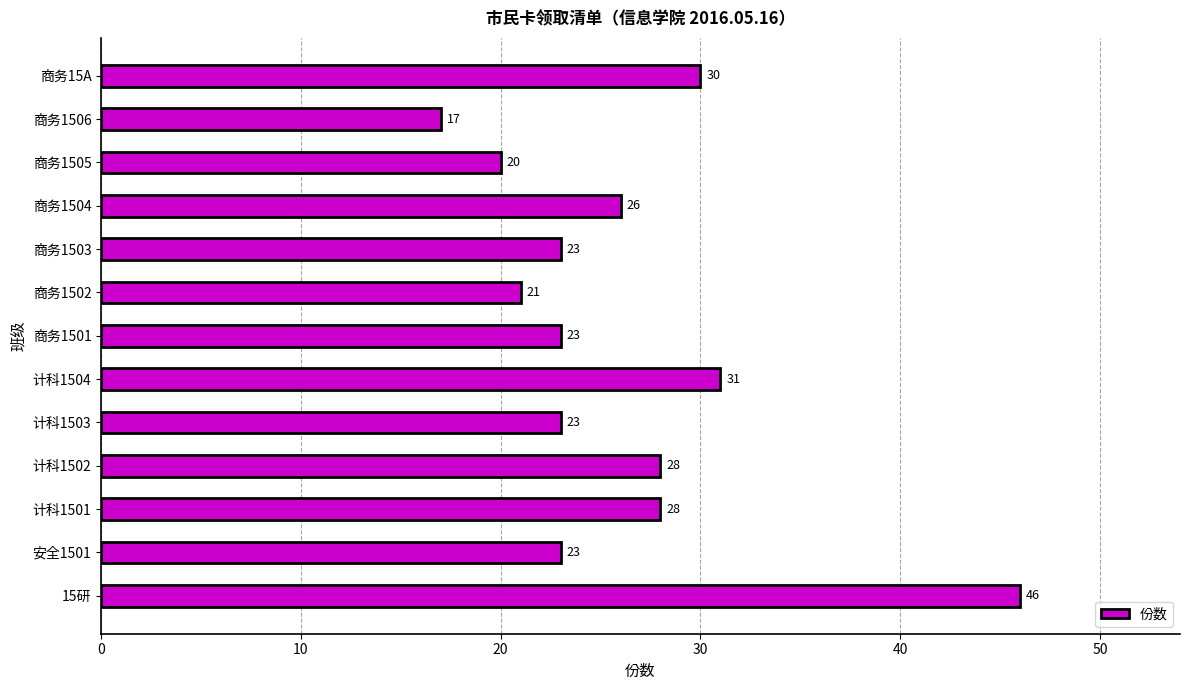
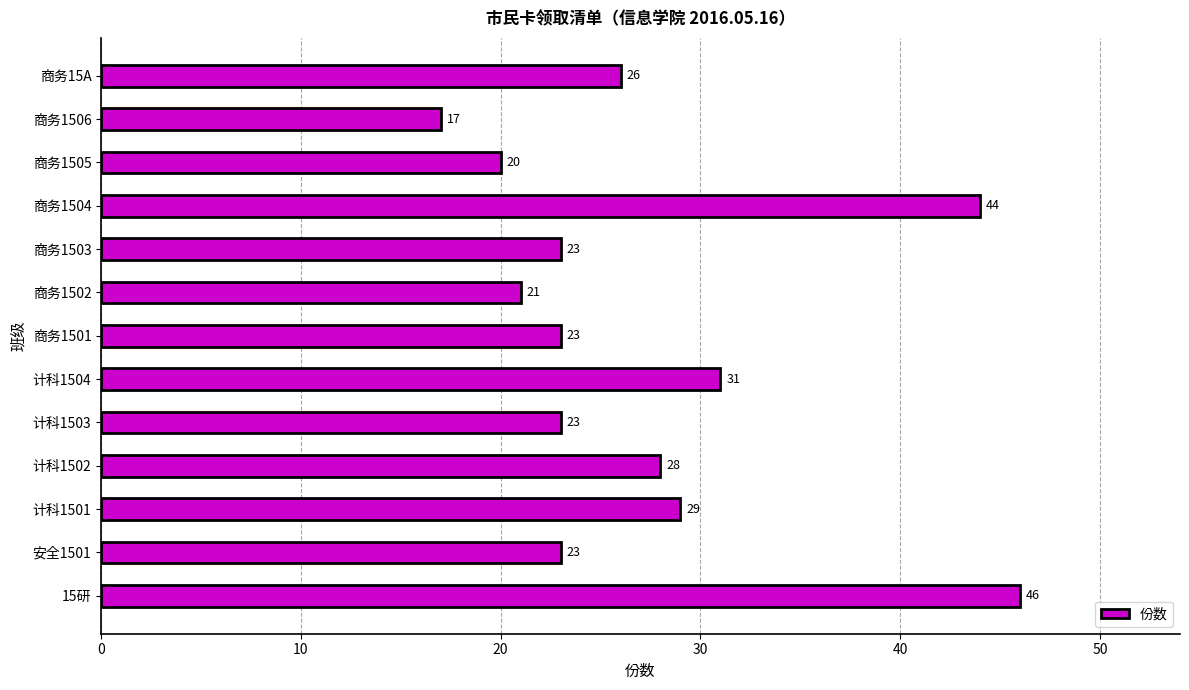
  {
-   "商务15A": 30,
+   "商务15A": 26,
    "商务1506": 17,
    "商务1505": 20,
-   "商务1504": 26,
+   "商务1504": 44,
    "商务1503": 23,
    "商务1502": 21,
    "商务1501": 23,
    "计科1504": 31,
    "计科1503": 23,
    "计科1502": 28,
-   "计科1501": 28,
+   "计科1501": 29,
    "安全1501": 23,
    "15研": 46
  }
